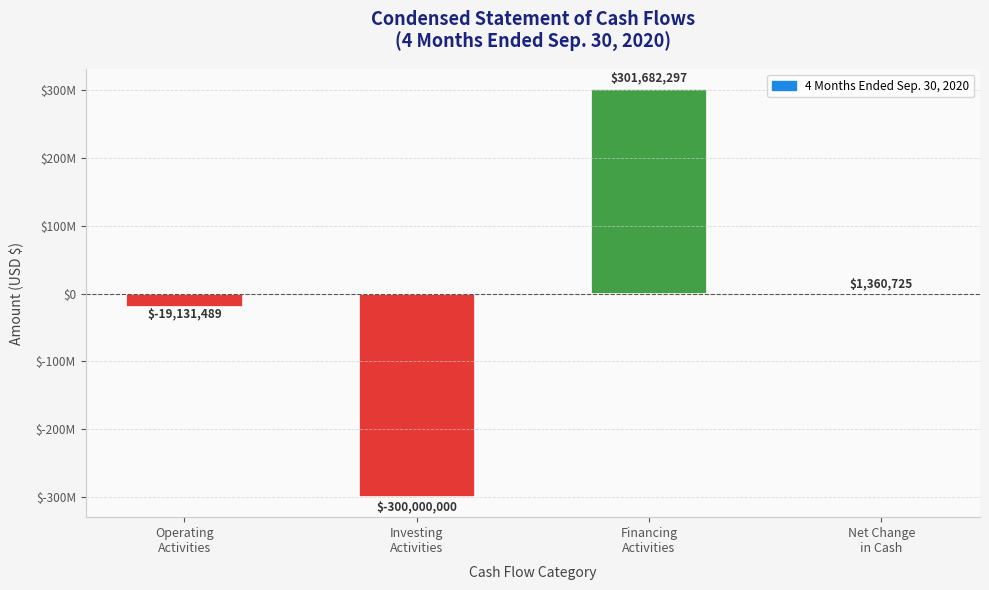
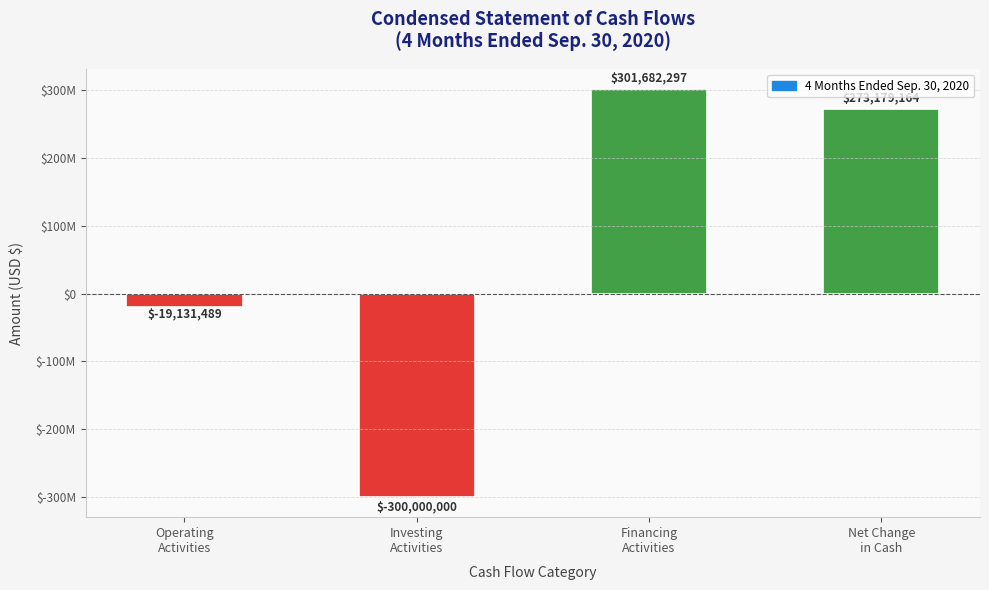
  {
-   "Net Change in Cash": "$0"
+   "Net Change in Cash": "$270000000"
  }
